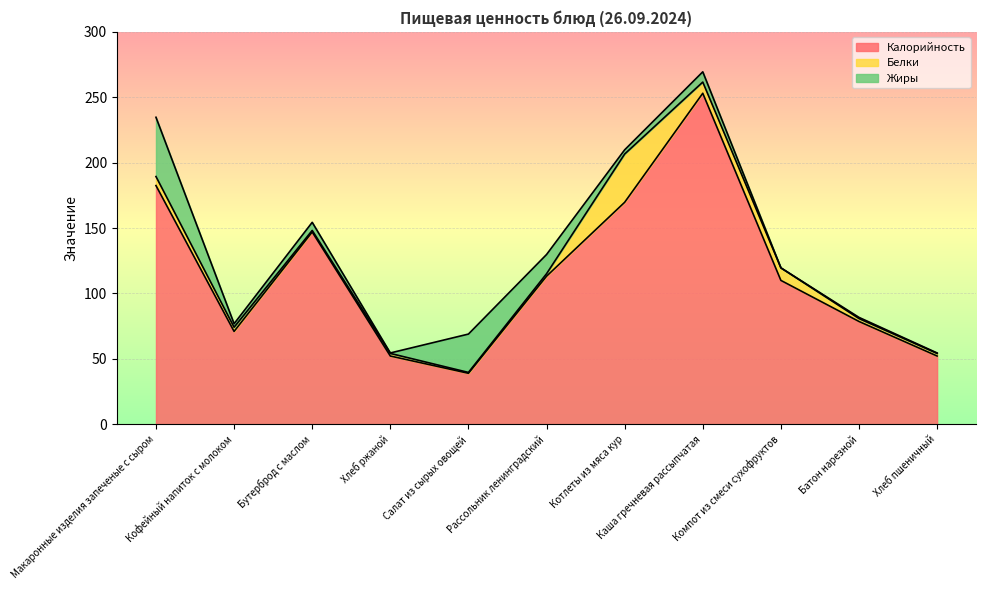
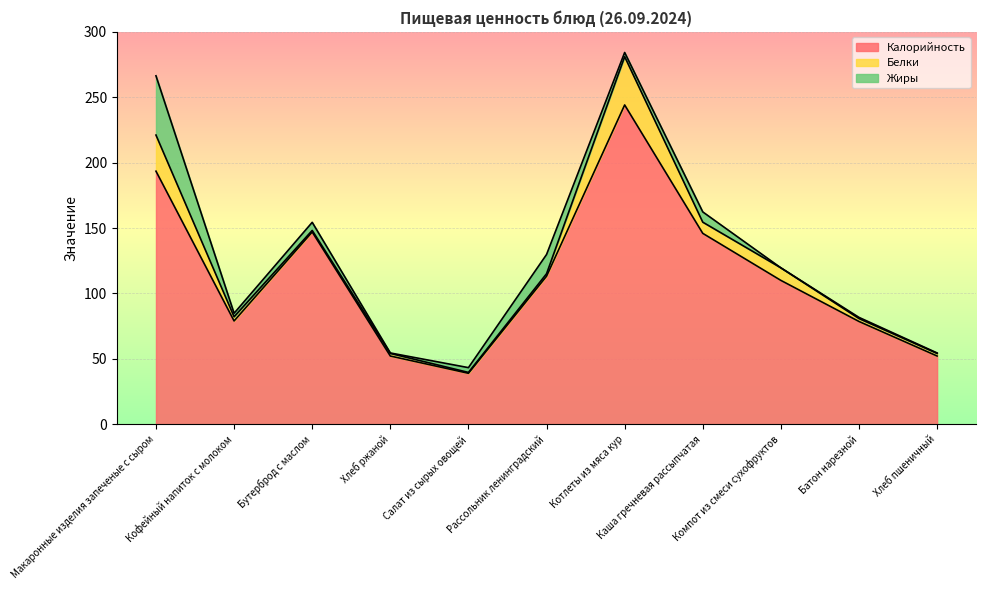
  {
    "Калорийность": {
-     "Макаронные изделия запеченые с сыром": 183,
-     "Кофейный напиток с молоком": 71,
+     "Макаронные изделия запеченые с сыром": 194,
+     "Кофейный напиток с молоком": 79,
      "Хлеб ржаной": 52,
-     "Котлеты из мяса кур": 170,
-     "Каша гречневая рассыпчатая": 253,
+     "Котлеты из мяса кур": 244,
+     "Каша гречневая рассыпчатая": 146,
      "Компот из смеси сухофруктов": 110,
      "Батон нарезной": 79,
      "Хлеб пшеничный": 52
    },
    "Белки": {
-     "Макаронные изделия запеченые с сыром": 7,
+     "Макаронные изделия запеченые с сыром": 28,
      "Кофейный напиток с молоком": 3,
      "Котлеты из мяса кур": 37,
      "Каша гречневая рассыпчатая": 9
    },
    "Жиры": {
      "Макаронные изделия запеченые с сыром": 45,
      "Кофейный напиток с молоком": 3,
      "Бутерброд с маслом": 6,
-     "Салат из сырых овощей": 29,
+     "Салат из сырых овощей": 4,
      "Рассольник ленинградский": 15,
      "Котлеты из мяса кур": 3,
      "Каша гречневая рассыпчатая": 8
    }
  }
